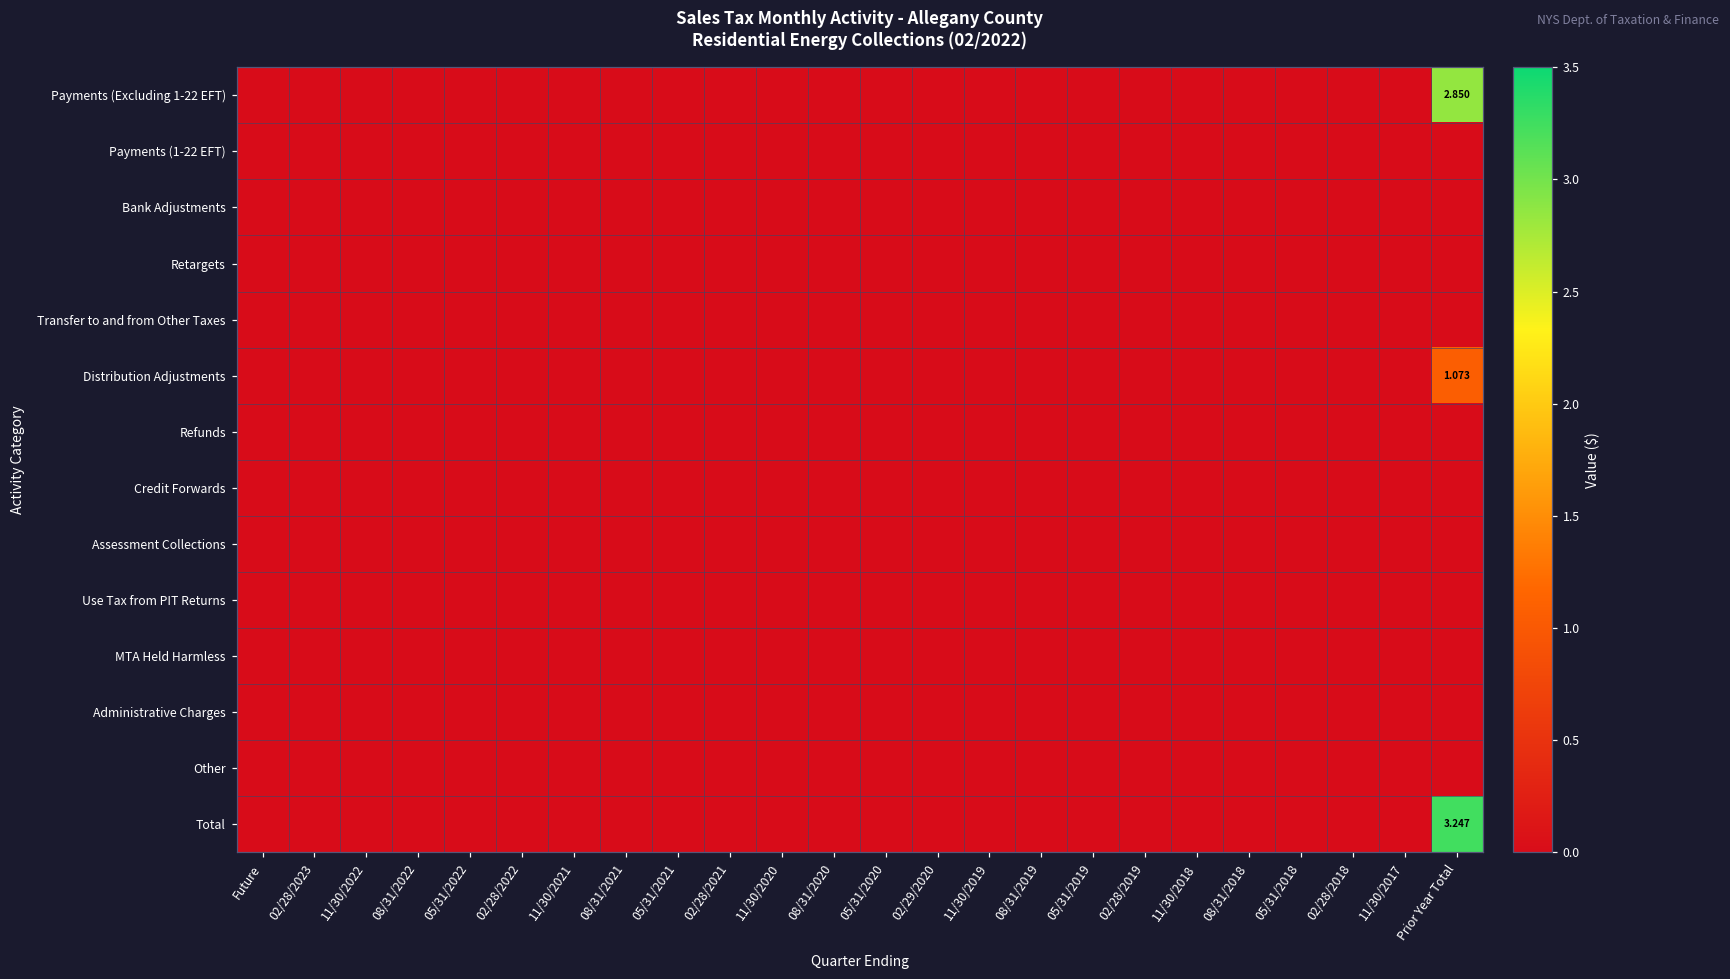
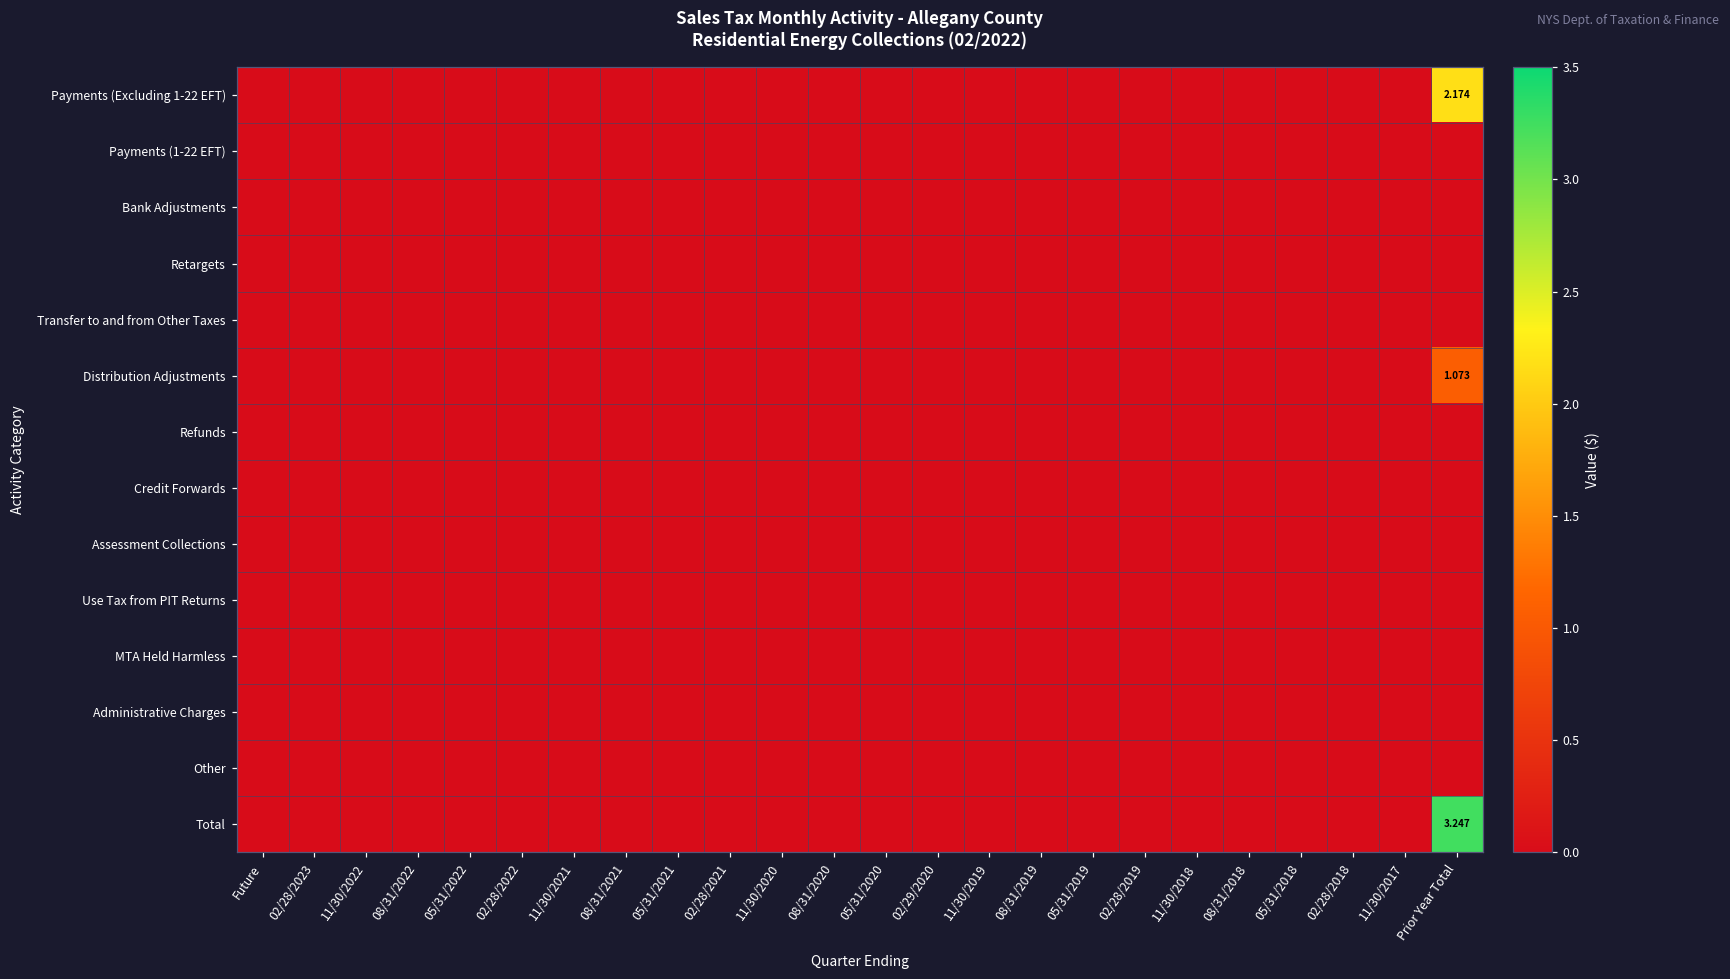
  {
    "Payments (Excluding 1-22 EFT)": {
-     "Prior Year Total": 2.850
+     "Prior Year Total": 2.174
    },
    "Distribution Adjustments": {
      "Prior Year Total": 1.073
    },
    "Total": {
      "Prior Year Total": 3.247
    }
  }
